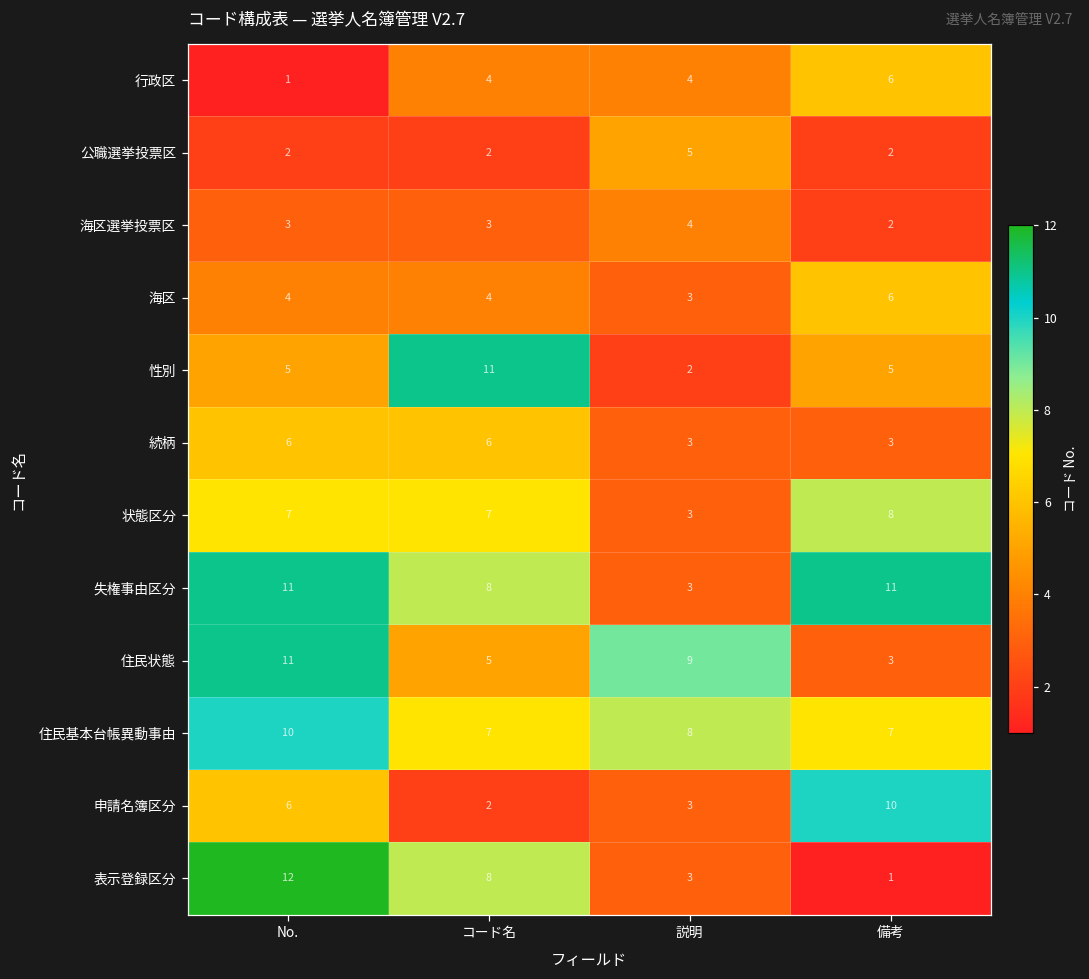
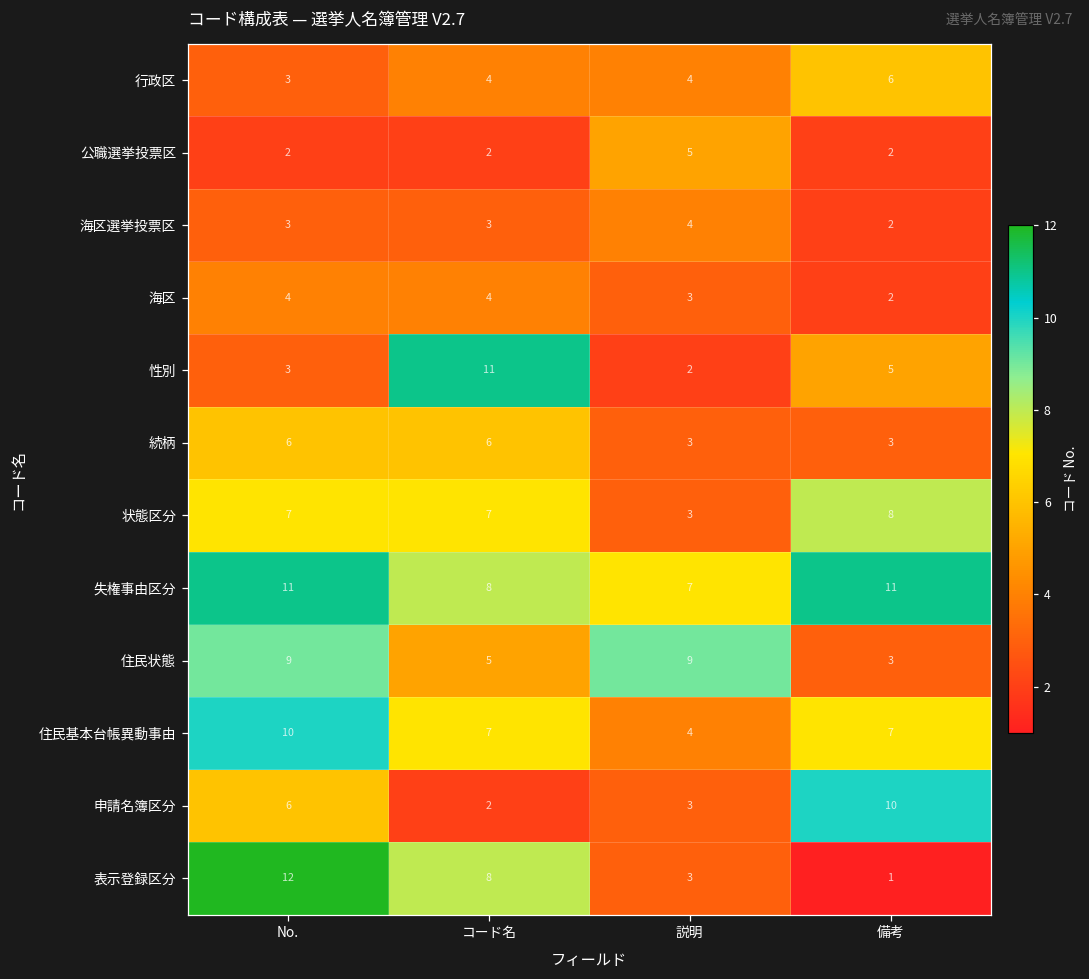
  {
    "行政区": {
-     "No.": 1,
+     "No.": 3,
      "コード名": 4,
      "説明": 4,
      "備考": 6
    },
    "公職選挙投票区": {
      "No.": 2,
      "コード名": 2,
      "説明": 5,
      "備考": 2
    },
    "海区選挙投票区": {
      "No.": 3,
      "コード名": 3,
      "説明": 4,
      "備考": 2
    },
    "海区": {
      "No.": 4,
      "コード名": 4,
      "説明": 3,
-     "備考": 6
+     "備考": 2
    },
    "性別": {
-     "No.": 5,
+     "No.": 3,
      "コード名": 11,
      "説明": 2,
      "備考": 5
    },
    "続柄": {
      "No.": 6,
      "コード名": 6,
      "説明": 3,
      "備考": 3
    },
    "状態区分": {
      "No.": 7,
      "コード名": 7,
      "説明": 3,
      "備考": 8
    },
    "失権事由区分": {
      "No.": 11,
      "コード名": 8,
-     "説明": 3,
+     "説明": 7,
      "備考": 11
    },
    "住民状態": {
-     "No.": 11,
+     "No.": 9,
      "コード名": 5,
      "説明": 9,
      "備考": 3
    },
    "住民基本台帳異動事由": {
      "No.": 10,
      "コード名": 7,
-     "説明": 8,
+     "説明": 4,
      "備考": 7
    },
    "申請名簿区分": {
      "No.": 6,
      "コード名": 2,
      "説明": 3,
      "備考": 10
    },
    "表示登録区分": {
      "No.": 12,
      "コード名": 8,
      "説明": 3,
      "備考": 1
    }
  }
